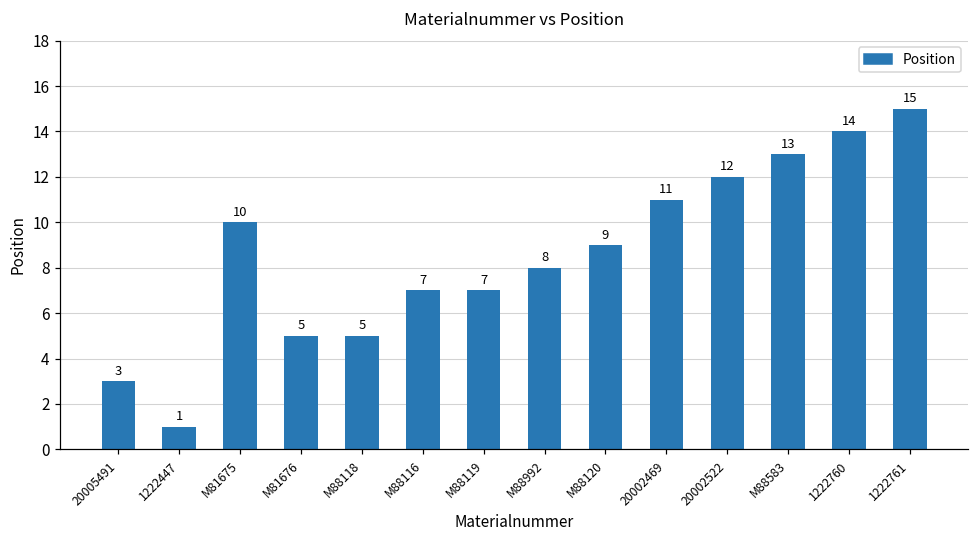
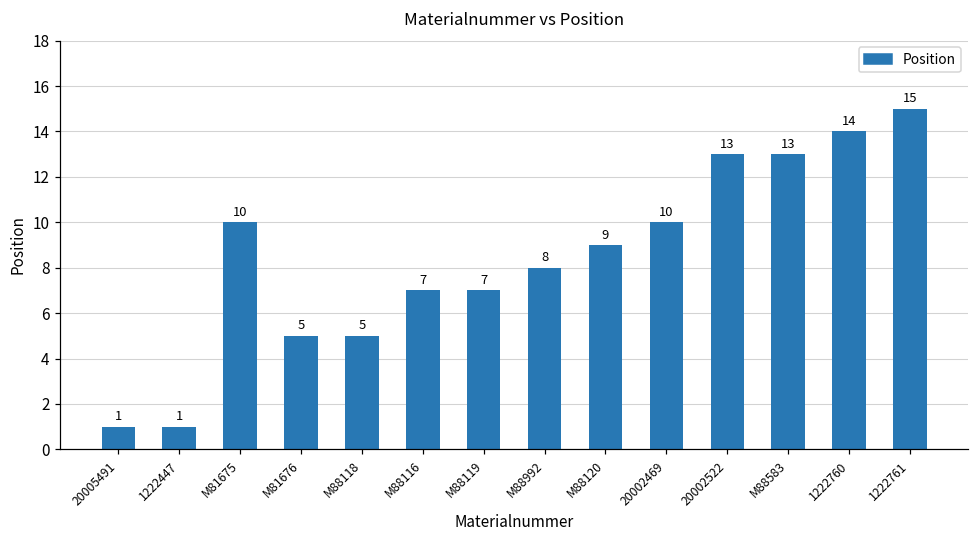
  {
-   "20005491": 3,
+   "20005491": 1,
    "1222447": 1,
    "M81675": 10,
    "M81676": 5,
    "M88118": 5,
    "M88116": 7,
    "M88119": 7,
    "M88992": 8,
    "M88120": 9,
-   "20002469": 11,
-   "20002522": 12,
+   "20002469": 10,
+   "20002522": 13,
    "M88583": 13,
    "1222760": 14,
    "1222761": 15
  }
